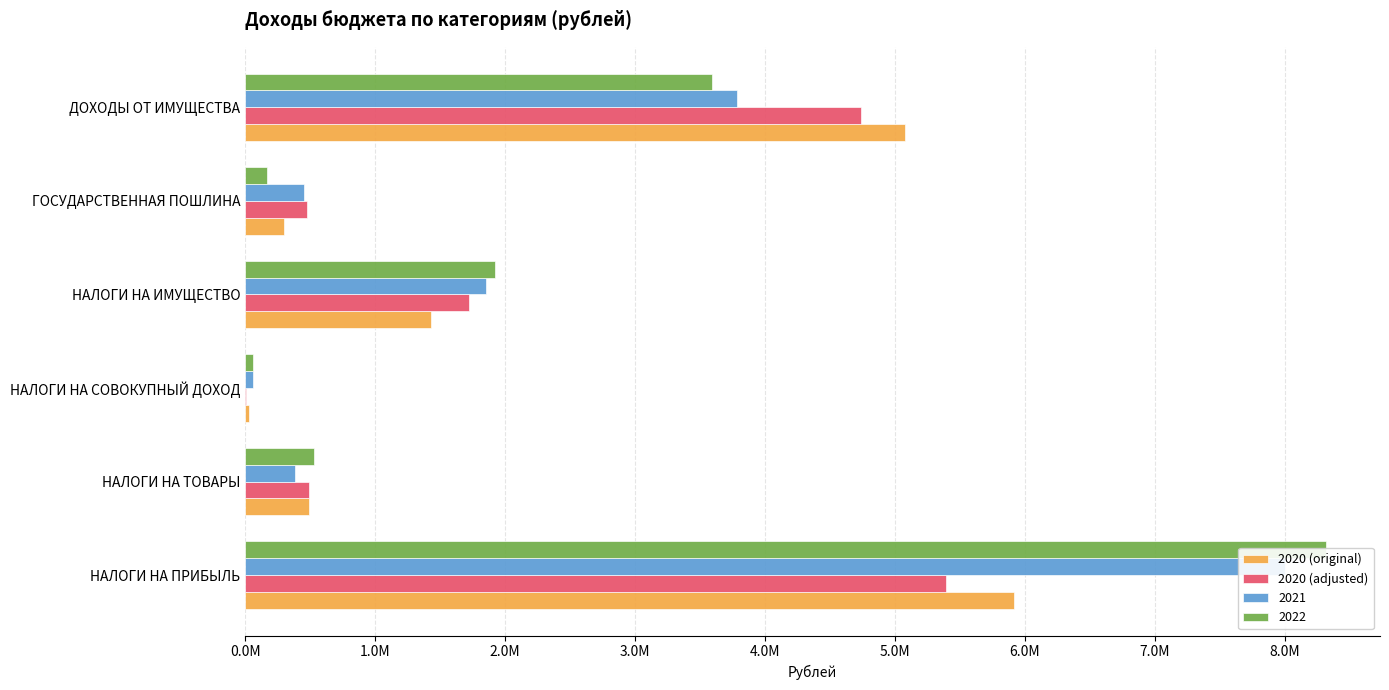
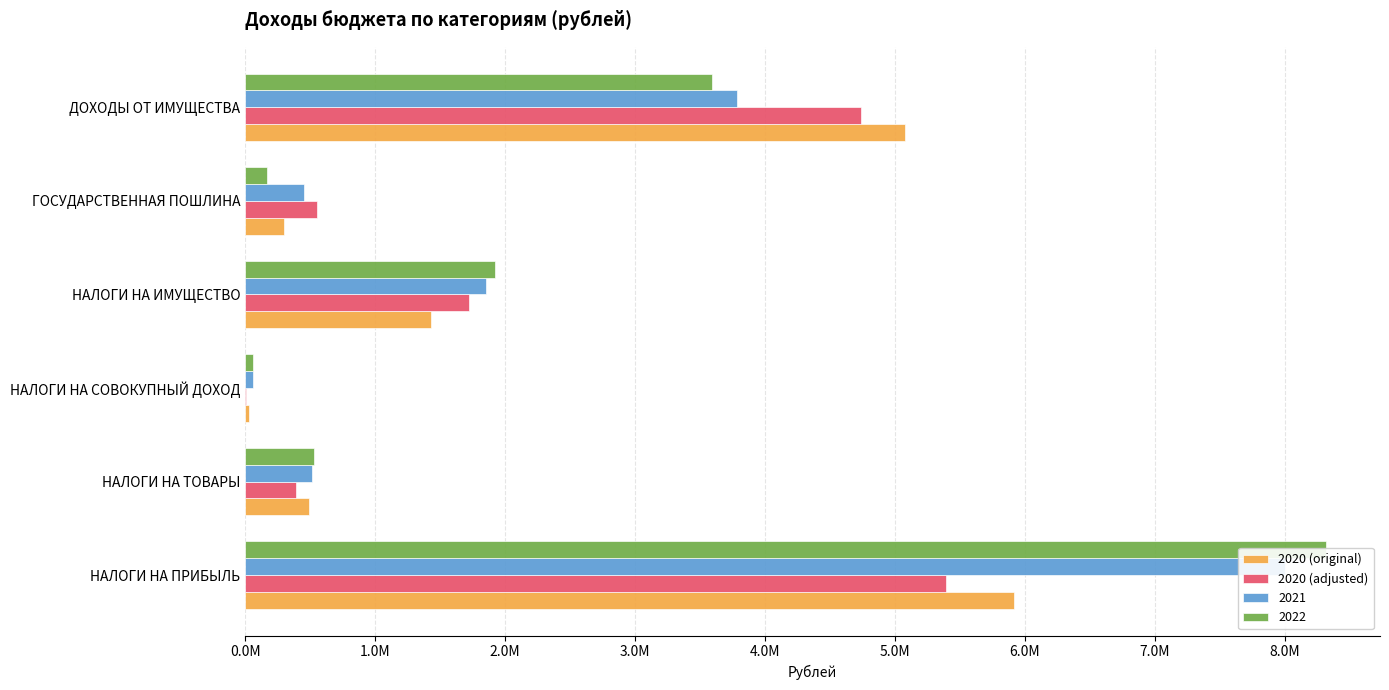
  {
    "2020 (original)": {
      "ДОХОДЫ ОТ ИМУЩЕСТВА": "5.08М",
      "ГОСУДАРСТВЕННАЯ ПОШЛИНА": "0.30М",
      "НАЛОГИ НА ИМУЩЕСТВО": "1.43М",
      "НАЛОГИ НА СОВОКУПНЫЙ ДОХОД": "0.03М",
      "НАЛОГИ НА ТОВАРЫ": "0.49М",
      "НАЛОГИ НА ПРИБЫЛЬ": "5.92М"
    },
    "2020 (adjusted)": {
      "ДОХОДЫ ОТ ИМУЩЕСТВА": "4.74М",
-     "ГОСУДАРСТВЕННАЯ ПОШЛИНА": "0.48М",
+     "ГОСУДАРСТВЕННАЯ ПОШЛИНА": "0.55М",
      "НАЛОГИ НА ИМУЩЕСТВО": "1.73М",
-     "НАЛОГИ НА ТОВАРЫ": "0.49М",
+     "НАЛОГИ НА ТОВАРЫ": "0.39М",
      "НАЛОГИ НА ПРИБЫЛЬ": "5.39М"
    },
    "2021": {
      "ДОХОДЫ ОТ ИМУЩЕСТВА": "3.78М",
      "ГОСУДАРСТВЕННАЯ ПОШЛИНА": "0.45М",
      "НАЛОГИ НА ИМУЩЕСТВО": "1.85М",
      "НАЛОГИ НА СОВОКУПНЫЙ ДОХОД": "0.06М",
-     "НАЛОГИ НА ТОВАРЫ": "0.38М"
+     "НАЛОГИ НА ТОВАРЫ": "0.51М"
    },
    "2022": {
      "ДОХОДЫ ОТ ИМУЩЕСТВА": "3.59М",
      "ГОСУДАРСТВЕННАЯ ПОШЛИНА": "0.17М",
      "НАЛОГИ НА ИМУЩЕСТВО": "1.93М",
      "НАЛОГИ НА СОВОКУПНЫЙ ДОХОД": "0.06М",
      "НАЛОГИ НА ТОВАРЫ": "0.53М"
    }
  }
